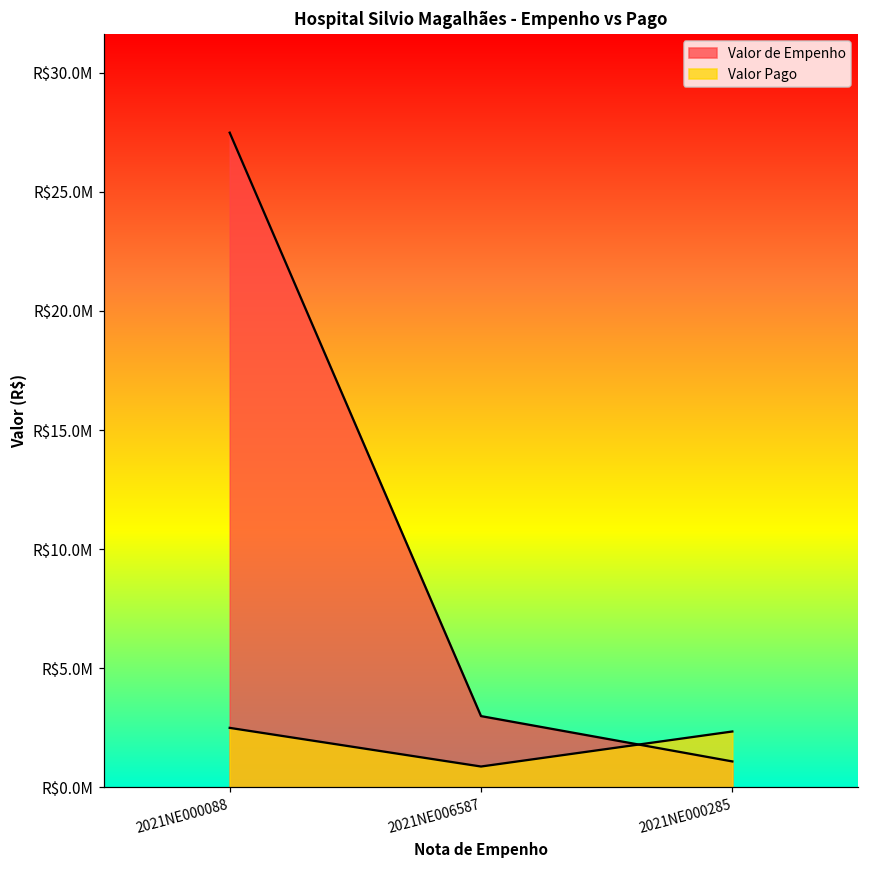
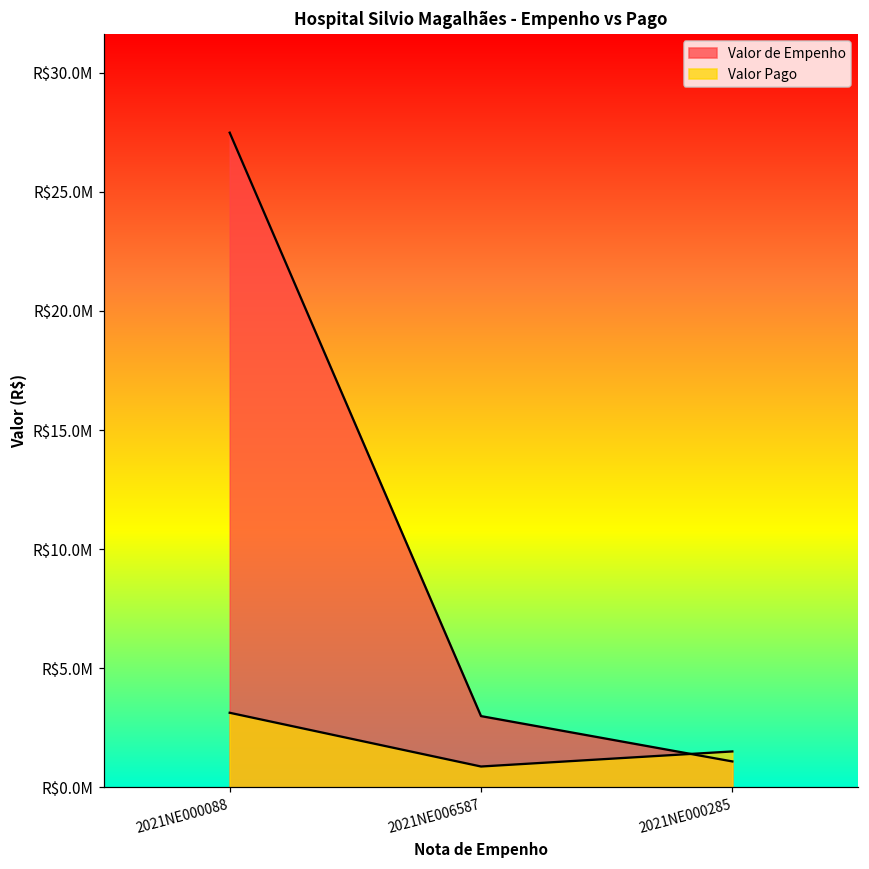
  {
    "Valor de Empenho": {
      "2021NE000088": "R$27500000",
      "2021NE006587": "R$3000000",
      "2021NE000285": "R$1100000"
    },
    "Valor Pago": {
-     "2021NE000088": "R$2500000",
+     "2021NE000088": "R$3100000",
      "2021NE006587": "R$900000",
-     "2021NE000285": "R$2300000"
+     "2021NE000285": "R$1500000"
    }
  }
